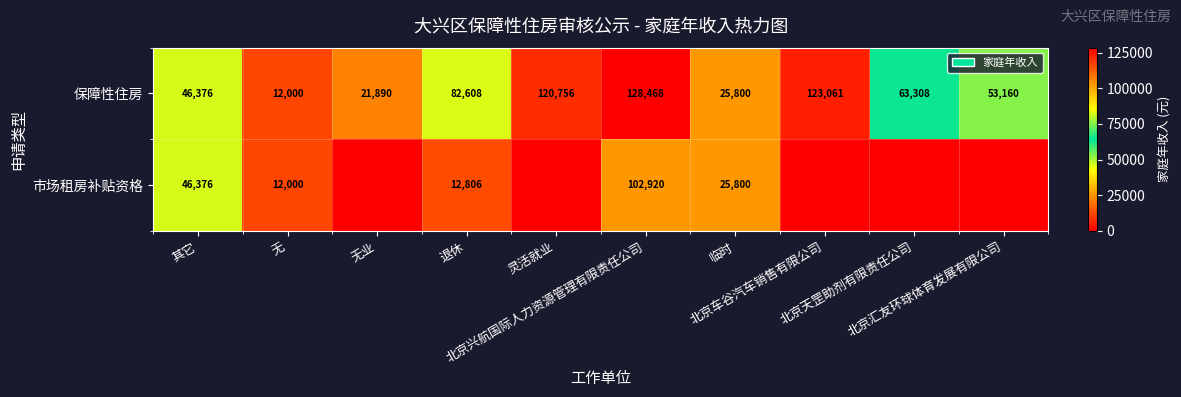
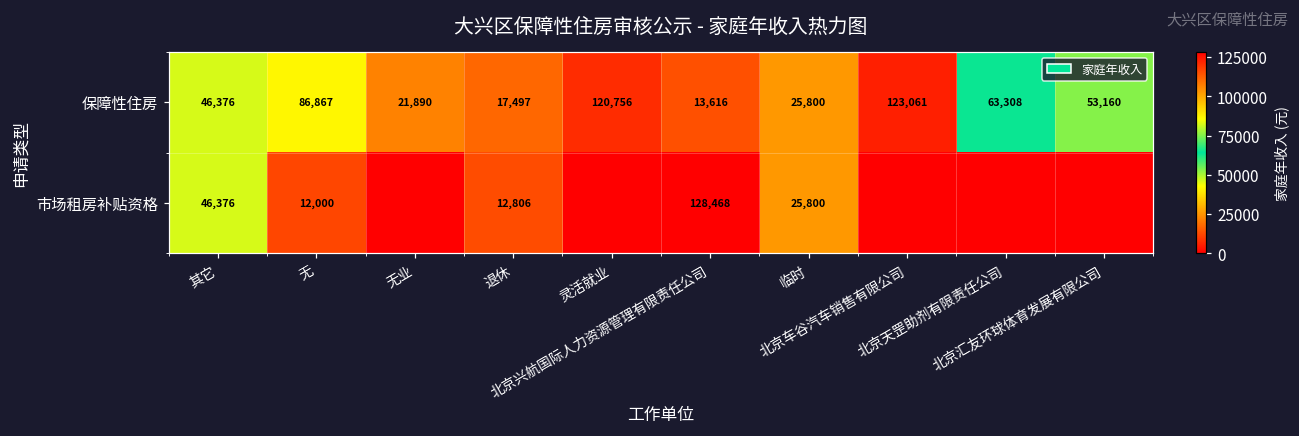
  {
    "保障性住房": {
      "其它": "46,376",
-     "无": "12,000",
+     "无": "86,867",
      "无业": "21,890",
-     "退休": "82,608",
+     "退休": "17,497",
      "灵活就业": "120,756",
-     "北京兴航国际人力资源管理有限责任公司": "128,468",
+     "北京兴航国际人力资源管理有限责任公司": "13,616",
      "临时": "25,800",
      "北京车谷汽车销售有限公司": "123,061",
      "北京天罡助剂有限责任公司": "63,308",
      "北京汇友环球体育发展有限公司": "53,160"
    },
    "市场租房补贴资格": {
      "其它": "46,376",
      "无": "12,000",
      "退休": "12,806",
-     "北京兴航国际人力资源管理有限责任公司": "102,920",
+     "北京兴航国际人力资源管理有限责任公司": "128,468",
      "临时": "25,800"
    }
  }
